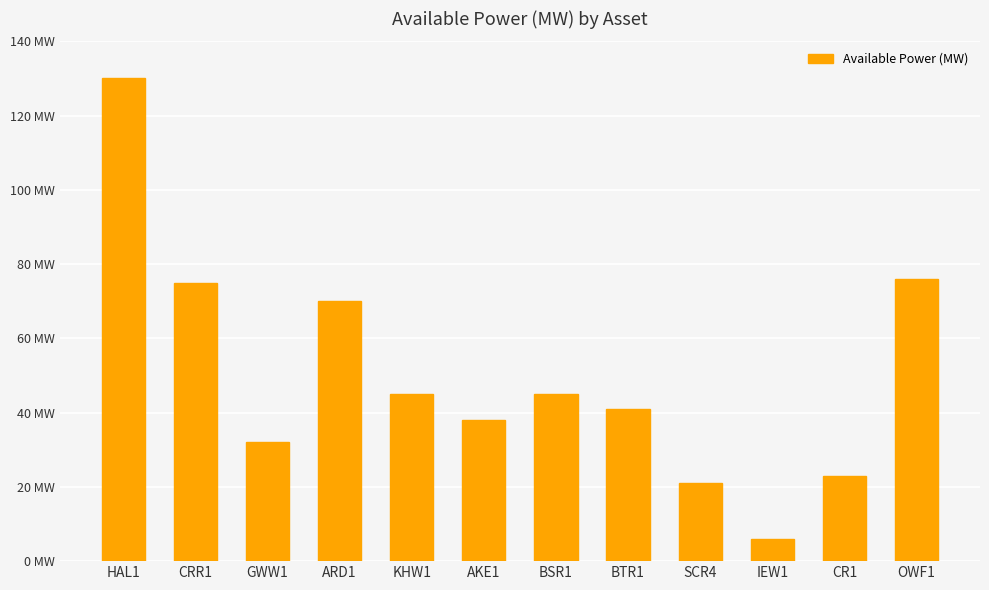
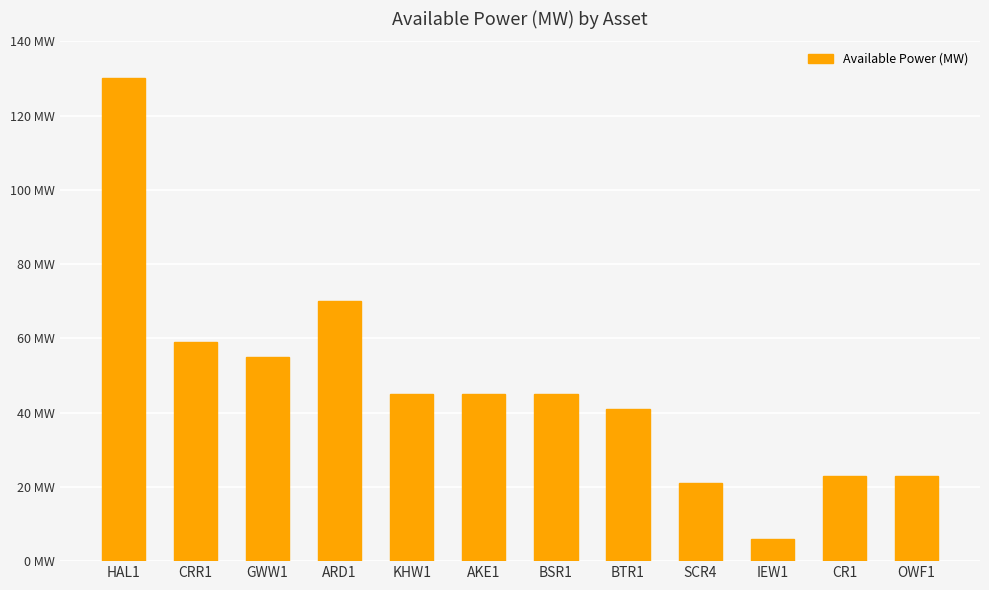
  {
    "HAL1": "130 MW",
-   "CRR1": "75 MW",
-   "GWW1": "32 MW",
+   "CRR1": "59 MW",
+   "GWW1": "55 MW",
    "ARD1": "70 MW",
    "KHW1": "45 MW",
-   "AKE1": "38 MW",
+   "AKE1": "45 MW",
    "BSR1": "45 MW",
    "BTR1": "41 MW",
    "SCR4": "21 MW",
    "IEW1": "6 MW",
    "CR1": "23 MW",
-   "OWF1": "76 MW"
+   "OWF1": "23 MW"
  }
